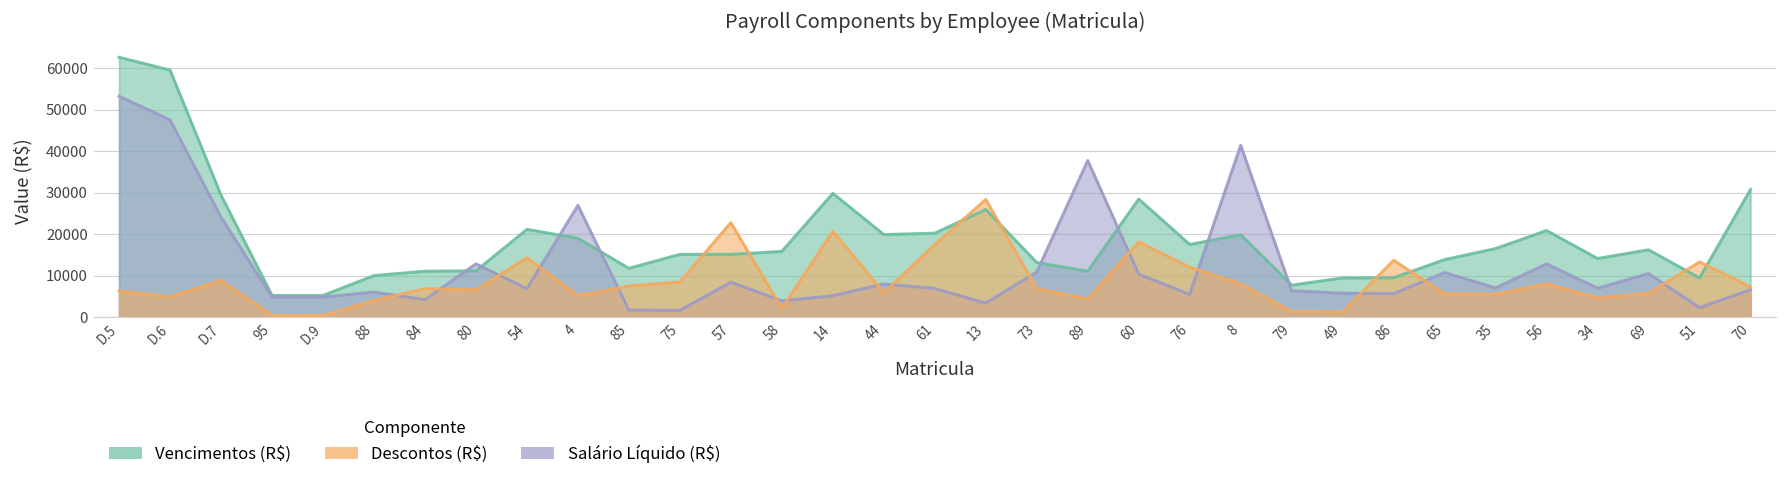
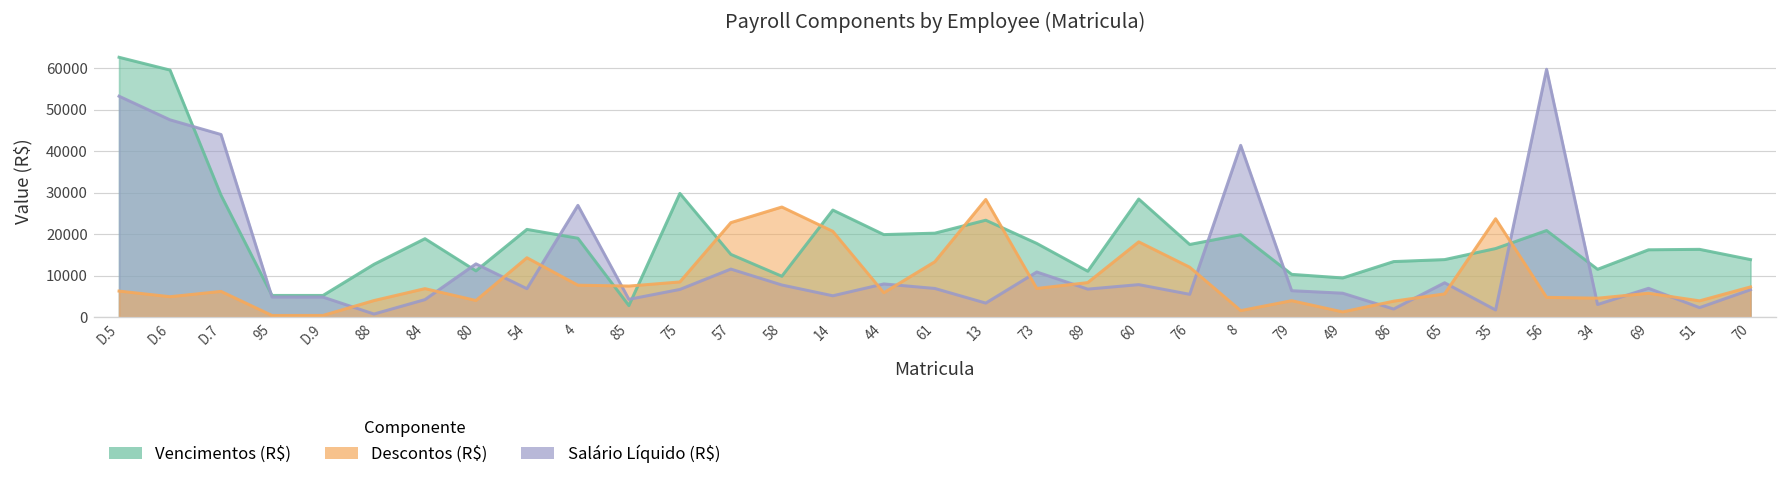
  {
    "Vencimentos (R$)": {
      "D.5": 63000,
      "D.6": 60000,
      "D.7": 29000,
-     "88": 10000,
-     "84": 11000,
+     "88": 13000,
+     "84": 19000,
      "80": 11000,
      "54": 21000,
      "4": 19000,
-     "85": 12000,
-     "75": 15000,
+     "85": 3000,
+     "75": 30000,
      "57": 15000,
-     "58": 16000,
-     "14": 30000,
+     "58": 10000,
+     "14": 26000,
      "44": 20000,
      "61": 20000,
-     "13": 26000,
-     "73": 13000,
+     "13": 23000,
+     "73": 18000,
      "89": 11000,
      "60": 28000,
      "76": 18000,
      "8": 20000,
-     "79": 8000,
+     "79": 10000,
      "49": 9000,
-     "86": 9000,
+     "86": 13000,
      "65": 14000,
      "35": 17000,
      "56": 21000,
-     "34": 14000,
+     "34": 12000,
      "69": 16000,
-     "51": 9000,
-     "70": 31000
+     "51": 16000,
+     "70": 14000
    },
    "Salário Líquido (R$)": {
      "D.5": 53000,
      "D.6": 48000,
-     "D.7": 24000,
-     "88": 6000,
+     "D.7": 44000,
+     "88": 1000,
      "84": 4000,
      "80": 13000,
      "54": 7000,
      "4": 27000,
-     "85": 2000,
-     "75": 2000,
-     "57": 8000,
-     "58": 4000,
+     "85": 4000,
+     "75": 7000,
+     "57": 12000,
+     "58": 8000,
      "14": 5000,
      "44": 8000,
      "61": 7000,
      "13": 3000,
      "73": 11000,
-     "89": 38000,
-     "60": 10000,
+     "89": 7000,
+     "60": 8000,
      "76": 5000,
      "8": 41000,
      "79": 6000,
      "49": 6000,
-     "86": 6000,
-     "65": 11000,
-     "35": 7000,
-     "56": 13000,
-     "34": 7000,
-     "69": 10000,
+     "86": 2000,
+     "65": 8000,
+     "35": 2000,
+     "56": 60000,
+     "34": 3000,
+     "69": 7000,
      "51": 2000
    },
    "Descontos (R$)": {
      "D.5": 6000,
      "D.6": 5000,
-     "D.7": 9000,
+     "D.7": 6000,
      "95": 0,
      "D.9": 0,
      "88": 4000,
      "84": 7000,
-     "80": 7000,
+     "80": 4000,
      "54": 14000,
-     "4": 5000,
+     "4": 8000,
      "85": 7000,
      "75": 8000,
      "57": 23000,
-     "58": 2000,
+     "58": 27000,
      "14": 21000,
      "44": 6000,
-     "61": 17000,
+     "61": 13000,
      "13": 28000,
      "73": 7000,
-     "89": 4000,
+     "89": 8000,
      "60": 18000,
      "76": 12000,
-     "8": 8000,
-     "79": 1000,
+     "8": 2000,
+     "79": 4000,
      "49": 1000,
-     "86": 14000,
+     "86": 4000,
      "65": 6000,
-     "35": 5000,
-     "56": 8000,
+     "35": 24000,
+     "56": 5000,
      "34": 5000,
      "69": 6000,
-     "51": 13000
+     "51": 4000
    }
  }
